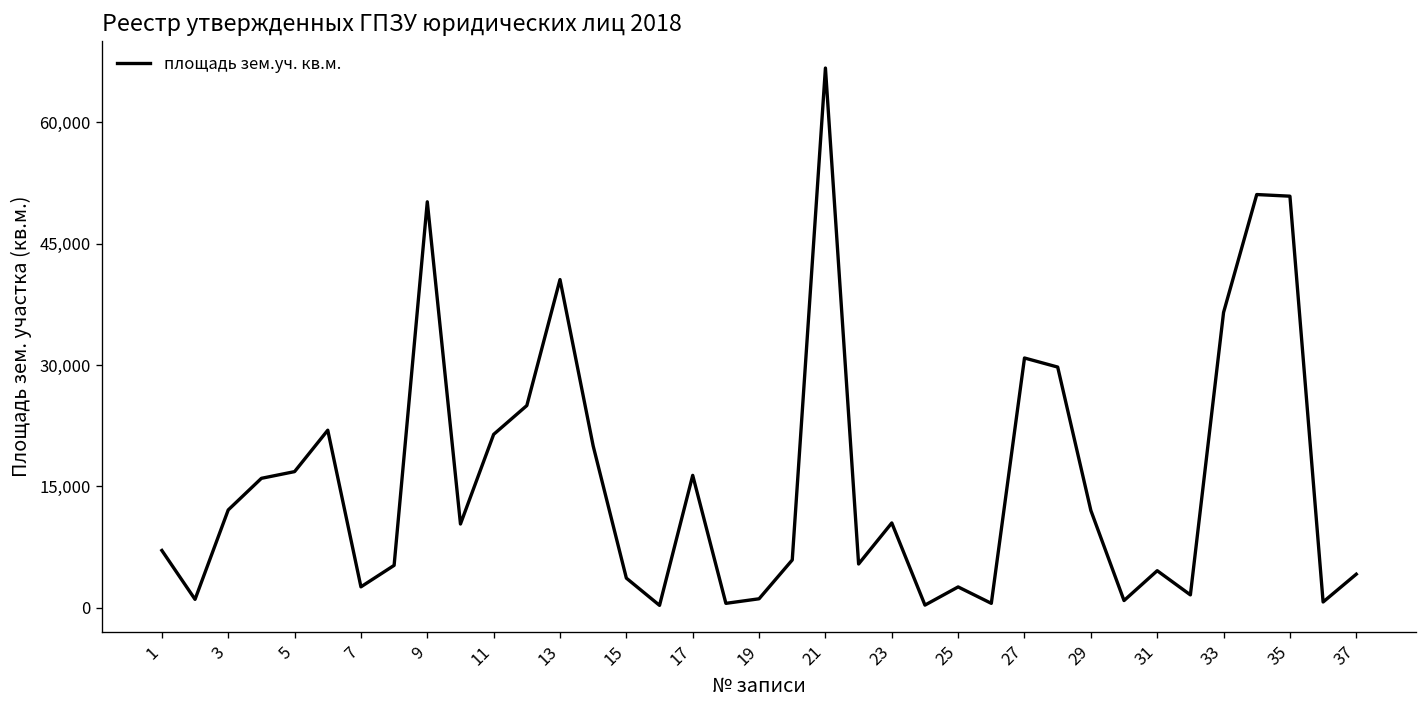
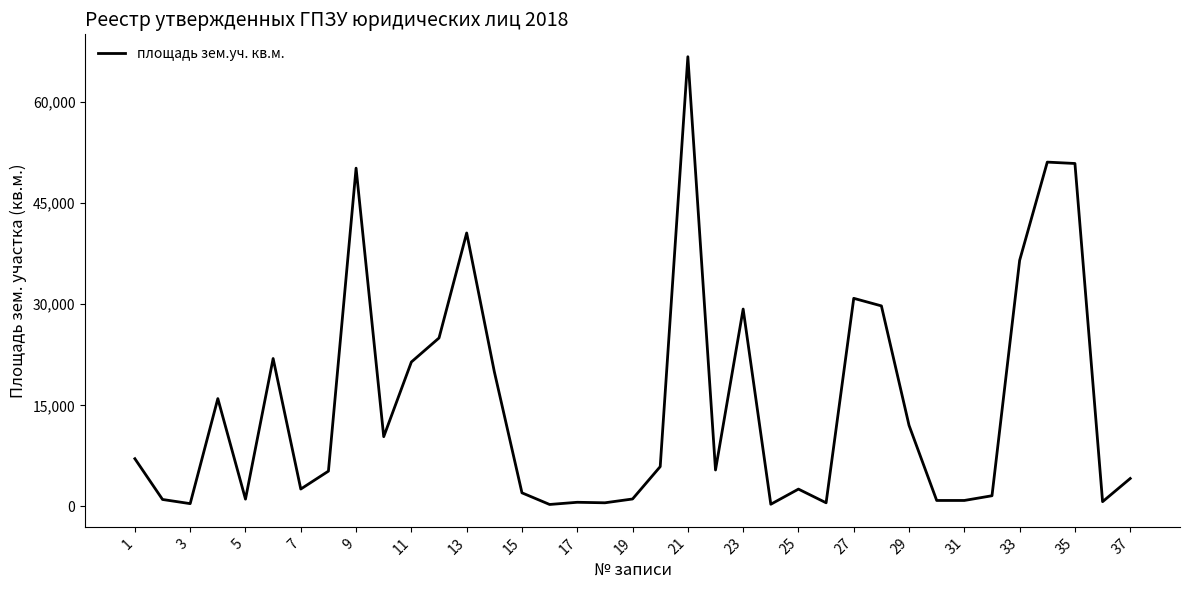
  {
    "1": "7,000",
-   "3": "12,000",
-   "5": "17,000",
+   "3": "0",
+   "5": "1,000",
    "7": "3,000",
    "9": "50,000",
    "11": "21,000",
    "13": "41,000",
-   "15": "4,000",
-   "17": "16,000",
+   "15": "2,000",
+   "17": "1,000",
    "19": "1,000",
    "21": "67,000",
-   "23": "10,000",
+   "23": "29,000",
    "25": "3,000",
    "27": "31,000",
    "29": "12,000",
-   "31": "5,000",
+   "31": "1,000",
    "33": "37,000",
    "35": "51,000",
    "37": "4,000"
  }
